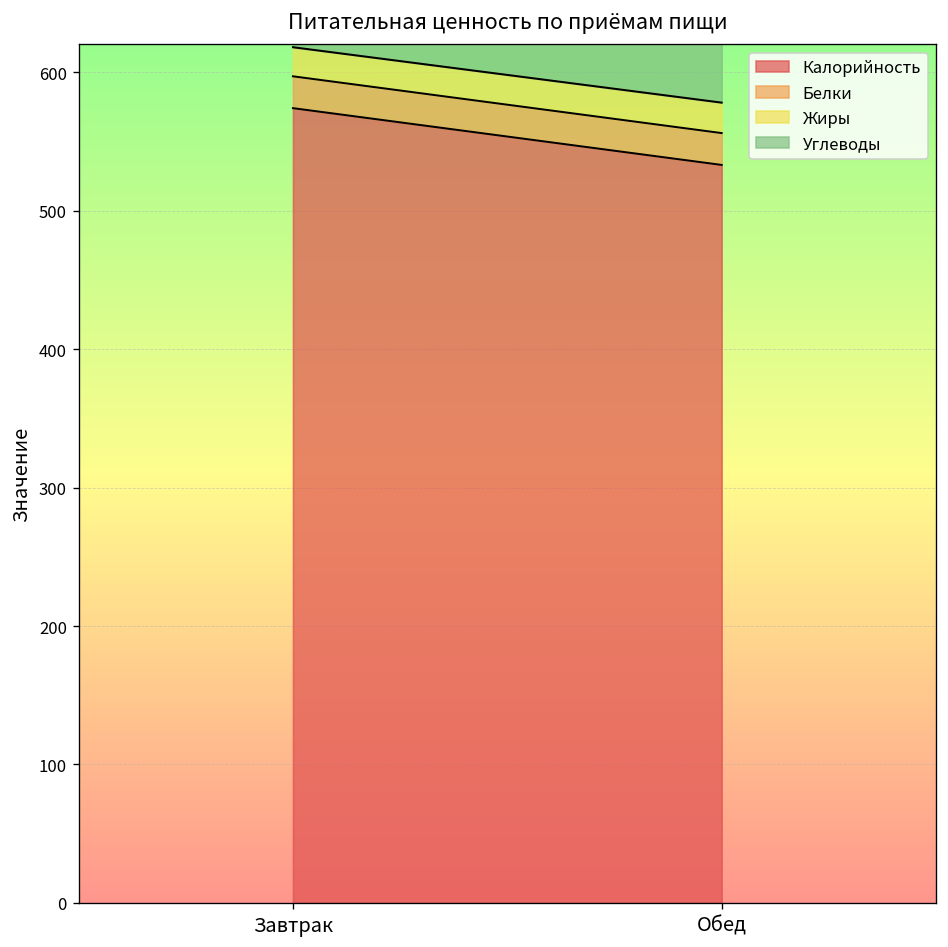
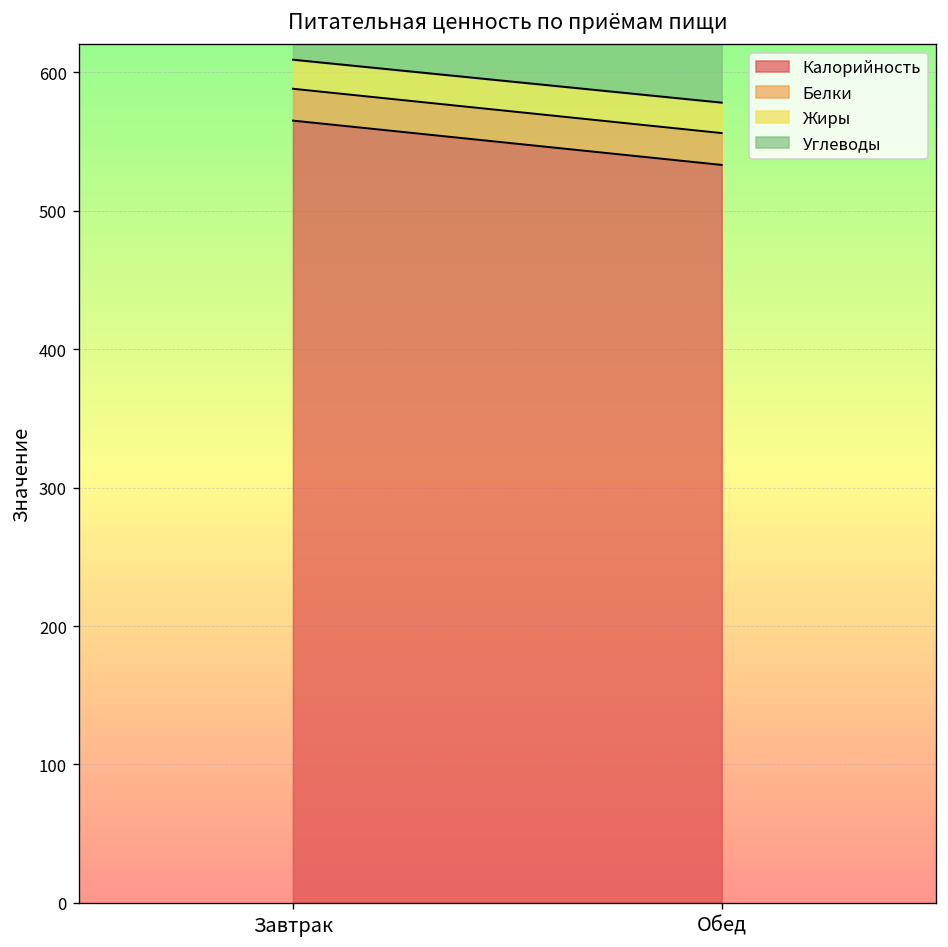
  {
    "Калорийность": {
-     "Завтрак": 574,
+     "Завтрак": 565,
      "Обед": 533
    },
    "Белки": {
      "Завтрак": 23,
      "Обед": 23
    },
    "Жиры": {
      "Завтрак": 21,
      "Обед": 22
    }
  }
